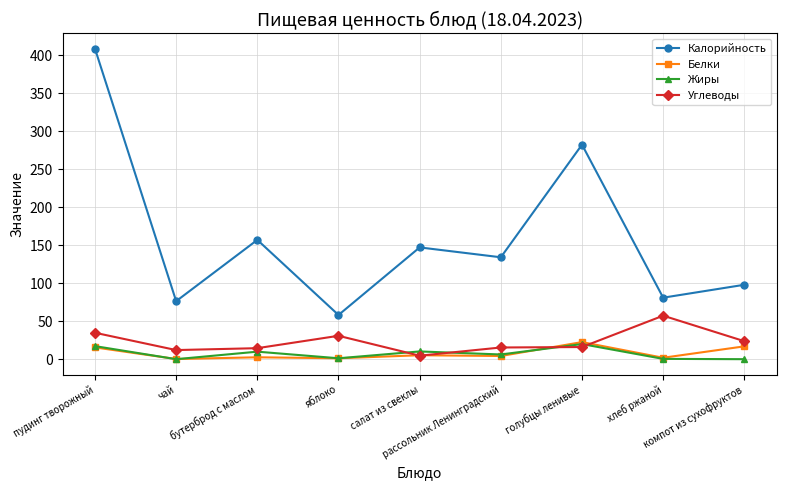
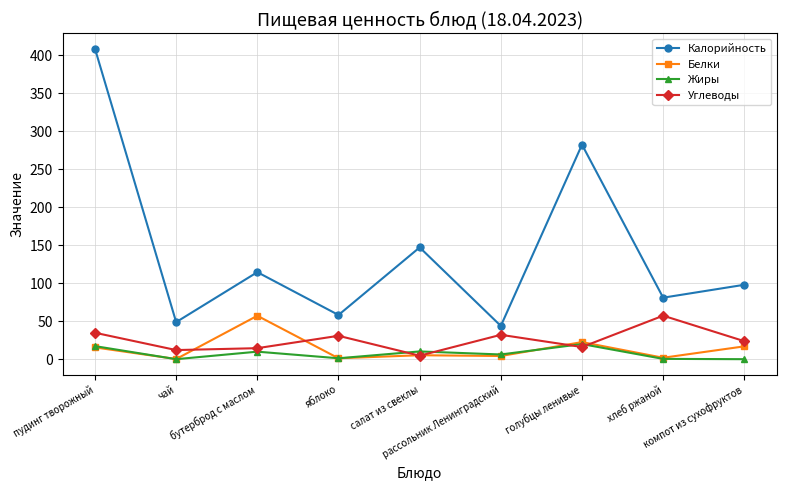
  {
    "Калорийность": {
      "пудинг творожный": 410,
-     "чай": 80,
-     "бутерброд с маслом": 160,
+     "чай": 50,
+     "бутерброд с маслом": 110,
      "яблоко": 60,
      "салат из свеклы": 150,
-     "рассольник Ленинградский": 130,
+     "рассольник Ленинградский": 40,
      "голубцы ленивые": 280,
      "хлеб ржаной": 80,
      "компот из сухофруктов": 100
    },
    "Белки": {
-     "бутерброд с маслом": 0,
+     "бутерброд с маслом": 60,
      "компот из сухофруктов": 20
    },
    "Жиры": {
      "бутерброд с маслом": 10,
      "салат из свеклы": 10,
      "компот из сухофруктов": 0
    },
    "Углеводы": {
      "пудинг творожный": 30,
      "чай": 10,
      "бутерброд с маслом": 10,
      "яблоко": 30,
-     "рассольник Ленинградский": 20,
+     "рассольник Ленинградский": 30,
      "голубцы ленивые": 20,
      "хлеб ржаной": 60,
      "компот из сухофруктов": 20
    }
  }
